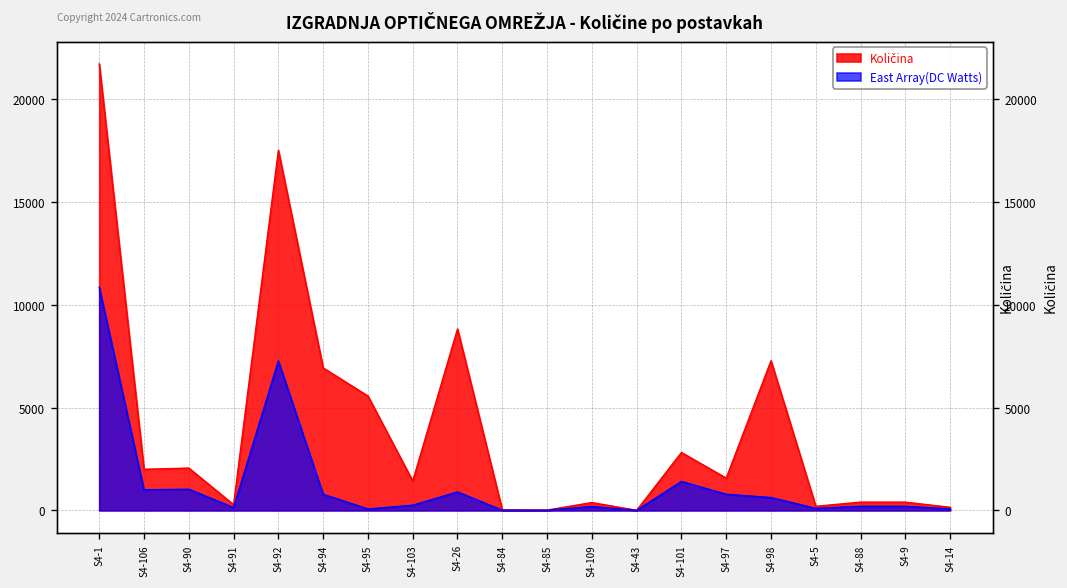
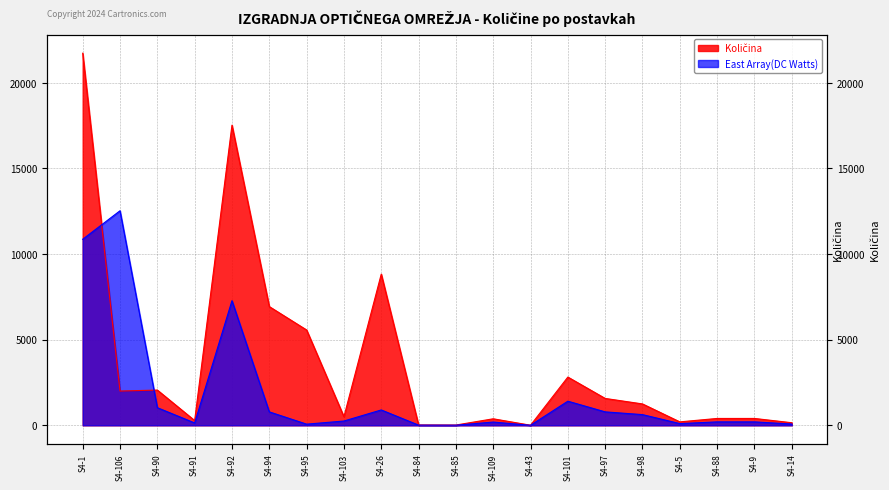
  {
    "Količina": {
      "S4-1": 21700,
      "S4-106": 2000,
      "S4-90": 2100,
      "S4-92": 17500,
      "S4-94": 6900,
      "S4-95": 5600,
-     "S4-103": 1400,
+     "S4-103": 500,
      "S4-26": 8800,
      "S4-109": 400,
      "S4-101": 2800,
      "S4-97": 1600,
-     "S4-98": 7300,
+     "S4-98": 1200,
      "S4-88": 400,
      "S4-9": 400
    },
    "East Array(DC Watts)": {
      "S4-1": 10900,
-     "S4-106": 1000,
+     "S4-106": 12500,
      "S4-90": 1000,
      "S4-92": 7300,
      "S4-94": 800,
      "S4-95": 100,
      "S4-103": 300,
      "S4-26": 900,
      "S4-109": 200,
      "S4-101": 1400,
      "S4-97": 800,
      "S4-98": 600,
      "S4-88": 200,
      "S4-9": 200
    }
  }
